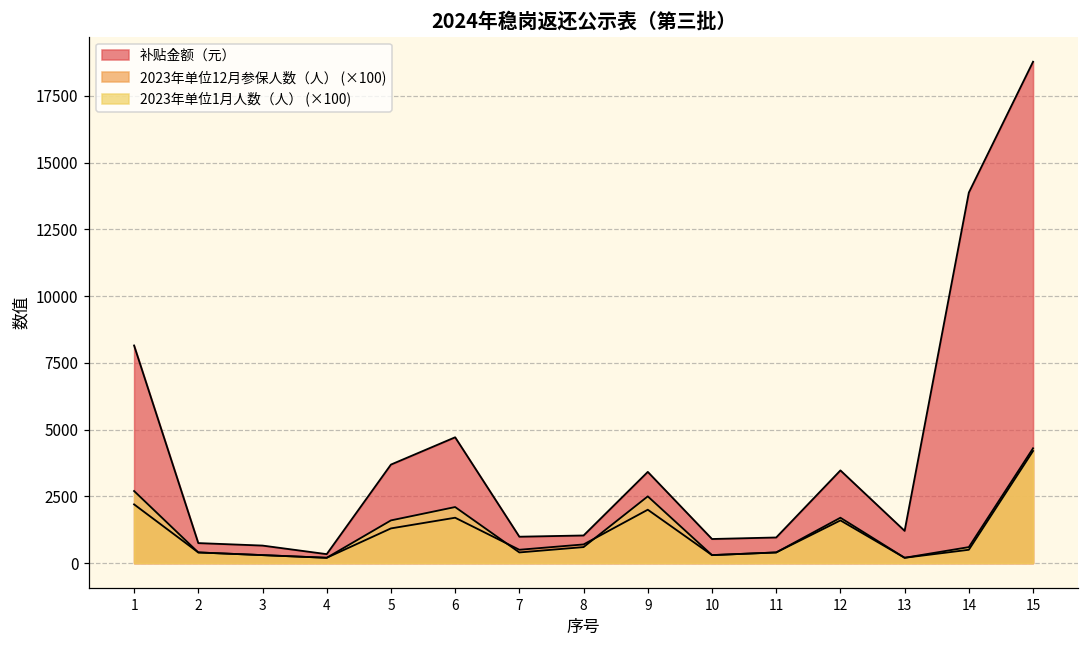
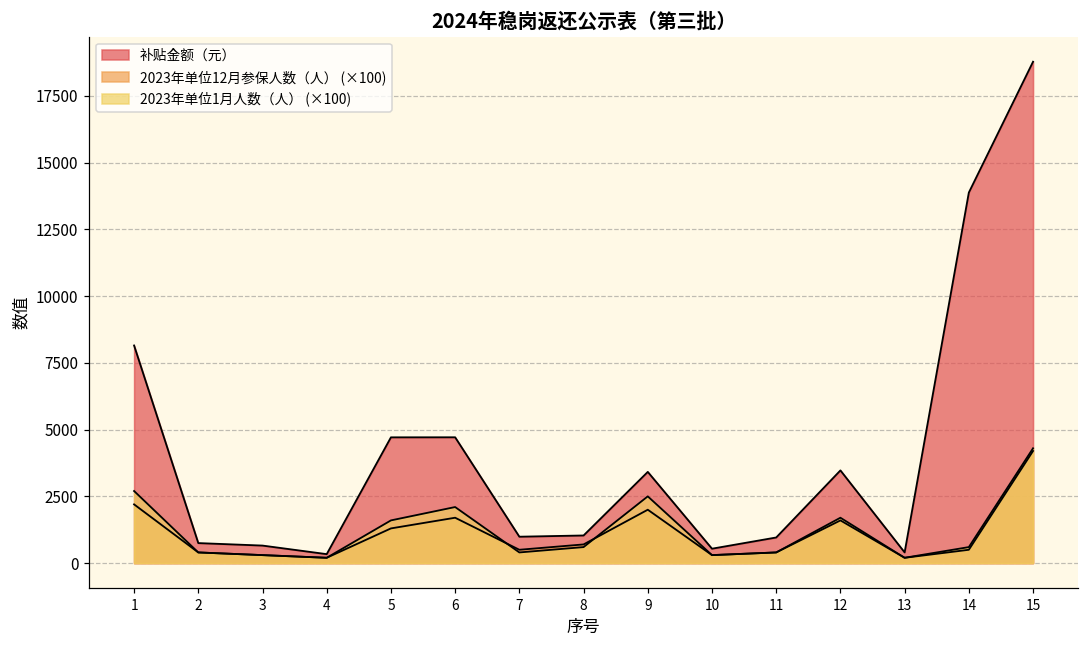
  {
    "补贴金额（元）": {
      "1": 8200,
      "2": 800,
      "3": 700,
      "4": 300,
-     "5": 3700,
+     "5": 4700,
      "6": 4700,
      "7": 1000,
      "8": 1000,
      "9": 3400,
-     "10": 900,
+     "10": 500,
      "11": 1000,
      "12": 3500,
-     "13": 1200,
+     "13": 400,
      "14": 13900,
      "15": 18800
    }
  }
